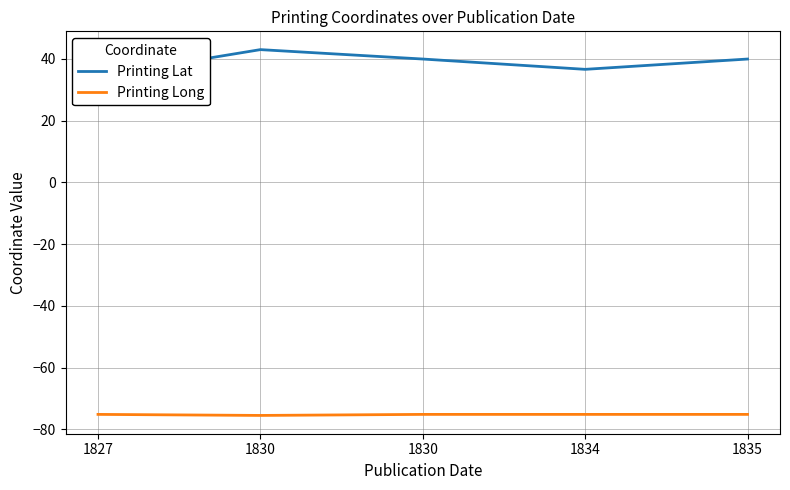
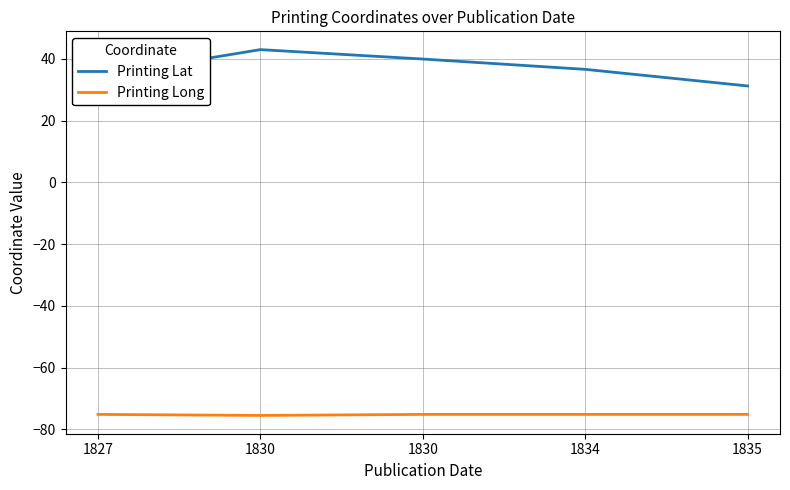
  {
    "Printing Lat": {
      "1834": 37,
-     "1835": 40
+     "1835": 31
    },
    "Printing Long": {
      "1827": -75,
      "1834": -75,
      "1835": -75
    }
  }
